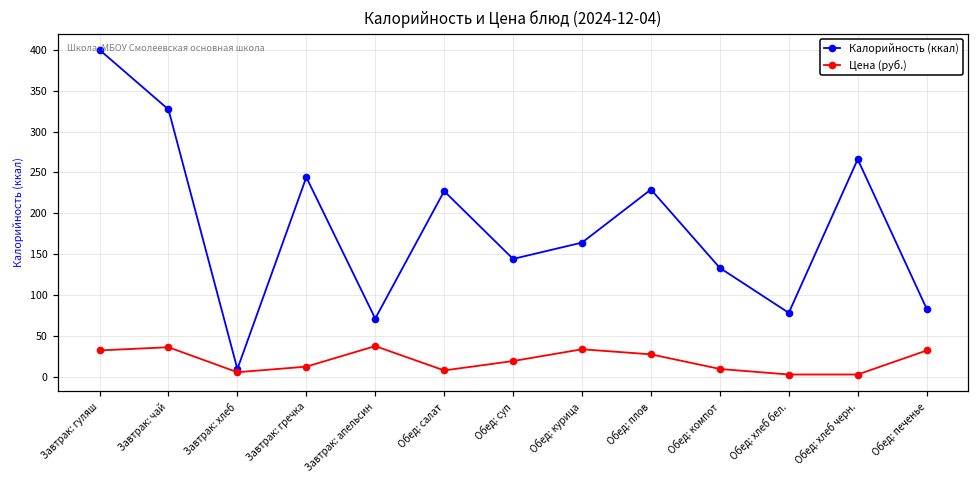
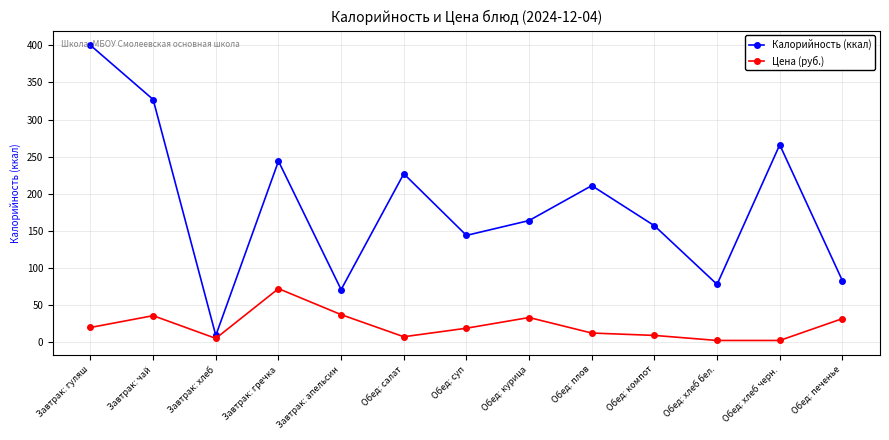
  {
    "Калорийность (ккал)": {
      "Завтрак: гуляш": 400,
      "Завтрак: чай": 330,
      "Завтрак: хлеб": 10,
      "Завтрак: гречка": 240,
      "Завтрак: апельсин": 70,
      "Обед: салат": 230,
      "Обед: суп": 140,
      "Обед: курица": 160,
-     "Обед: плов": 230,
-     "Обед: компот": 130,
+     "Обед: плов": 210,
+     "Обед: компот": 160,
      "Обед: хлеб бел.": 80,
      "Обед: хлеб черн.": 270,
      "Обед: печенье": 80
    },
    "Цена (руб.)": {
-     "Завтрак: гуляш": 30,
+     "Завтрак: гуляш": 20,
      "Завтрак: чай": 40,
      "Завтрак: хлеб": 10,
-     "Завтрак: гречка": 10,
+     "Завтрак: гречка": 70,
      "Завтрак: апельсин": 40,
      "Обед: салат": 10,
      "Обед: суп": 20,
      "Обед: курица": 30,
-     "Обед: плов": 30,
+     "Обед: плов": 10,
      "Обед: компот": 10,
      "Обед: хлеб бел.": 0,
      "Обед: хлеб черн.": 0,
      "Обед: печенье": 30
    }
  }
